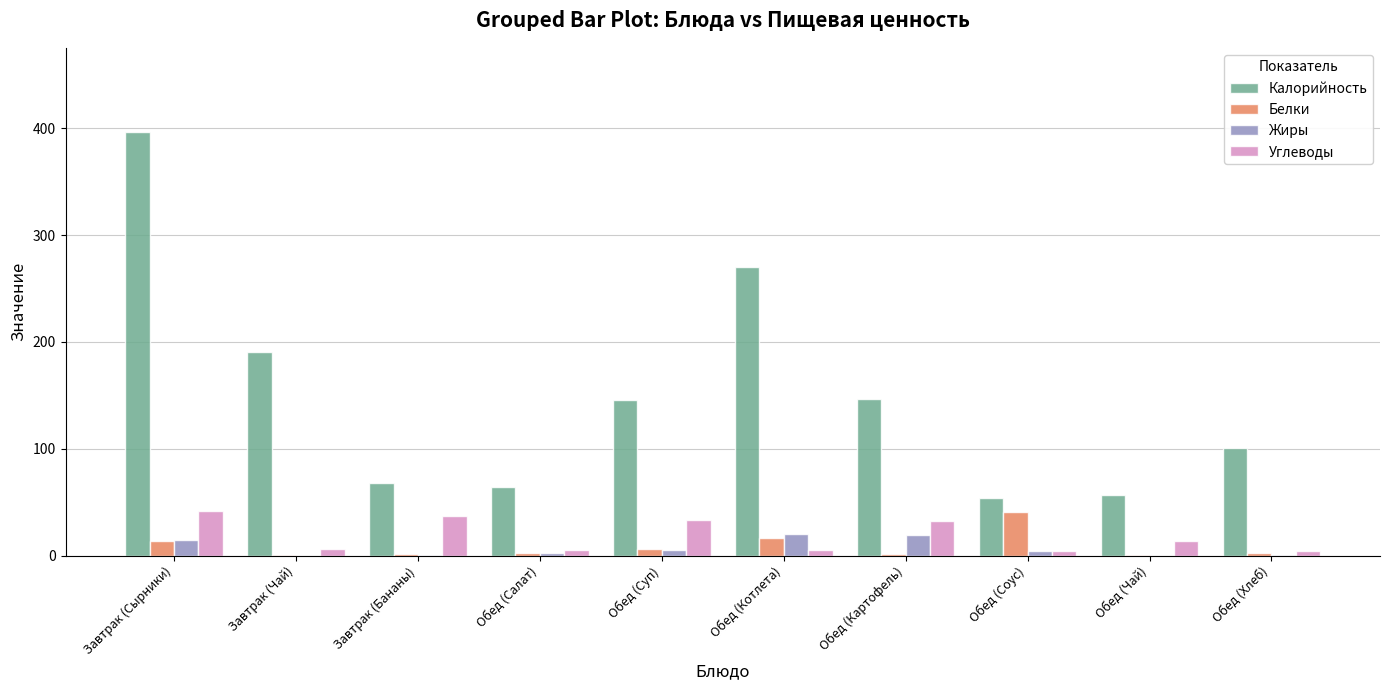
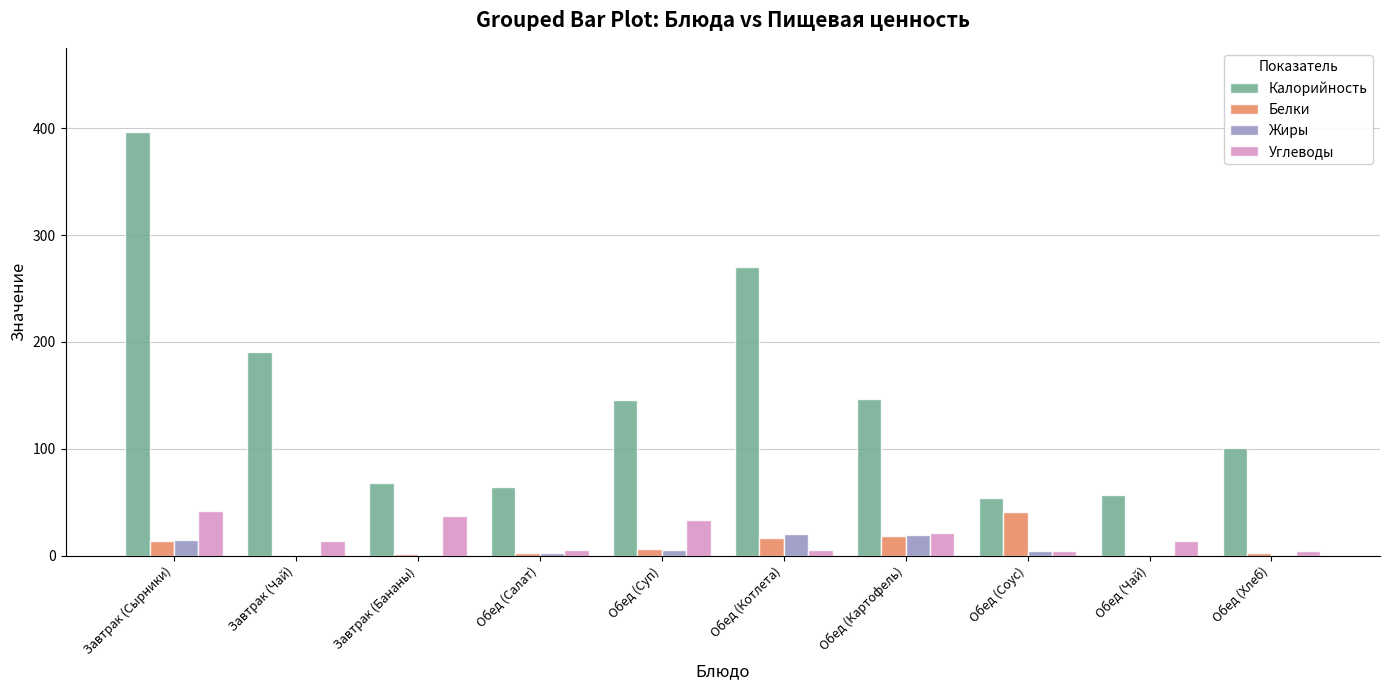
  {
    "Калорийность": {
      "Завтрак (Сырники)": 396,
      "Завтрак (Чай)": 191,
      "Завтрак (Бананы)": 68,
      "Обед (Салат)": 64,
      "Обед (Суп)": 146,
      "Обед (Котлета)": 270,
      "Обед (Картофель)": 146,
      "Обед (Соус)": 54,
      "Обед (Чай)": 57,
      "Обед (Хлеб)": 101
    },
    "Белки": {
      "Завтрак (Сырники)": 14,
      "Обед (Салат)": 3,
      "Обед (Суп)": 6,
      "Обед (Котлета)": 17,
-     "Обед (Картофель)": 2,
+     "Обед (Картофель)": 18,
      "Обед (Соус)": 41
    },
    "Жиры": {
      "Завтрак (Сырники)": 15,
      "Завтрак (Чай)": 0,
      "Обед (Салат)": 3,
      "Обед (Суп)": 5,
      "Обед (Котлета)": 20,
      "Обед (Картофель)": 20,
      "Обед (Соус)": 4,
      "Обед (Чай)": 0
    },
    "Углеводы": {
      "Завтрак (Сырники)": 42,
-     "Завтрак (Чай)": 6,
+     "Завтрак (Чай)": 14,
      "Завтрак (Бананы)": 37,
      "Обед (Салат)": 5,
      "Обед (Суп)": 33,
      "Обед (Котлета)": 5,
-     "Обед (Картофель)": 32,
+     "Обед (Картофель)": 21,
      "Обед (Соус)": 5,
      "Обед (Чай)": 14,
      "Обед (Хлеб)": 4
    }
  }
